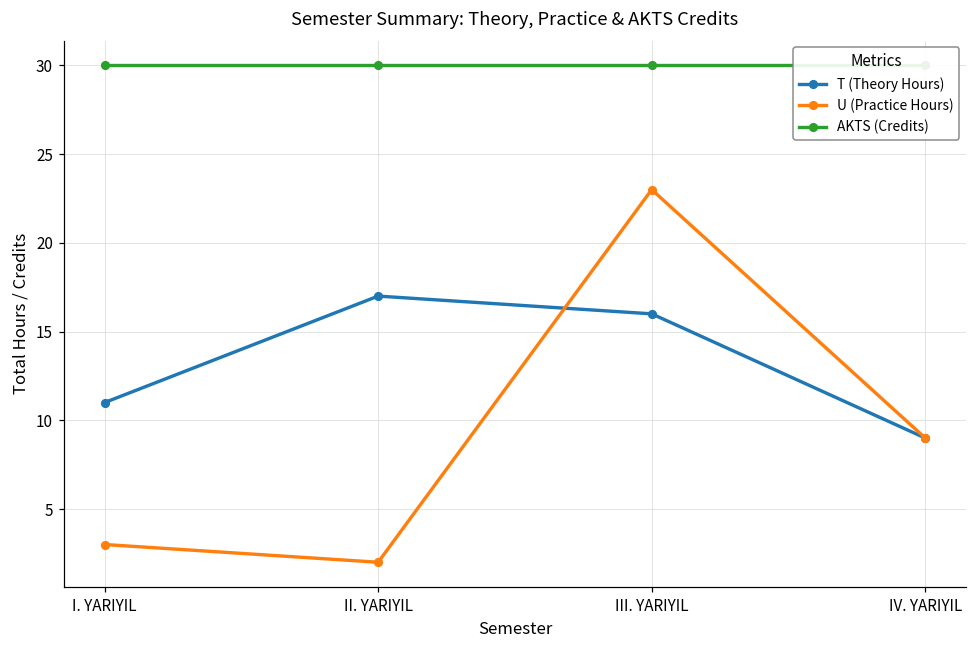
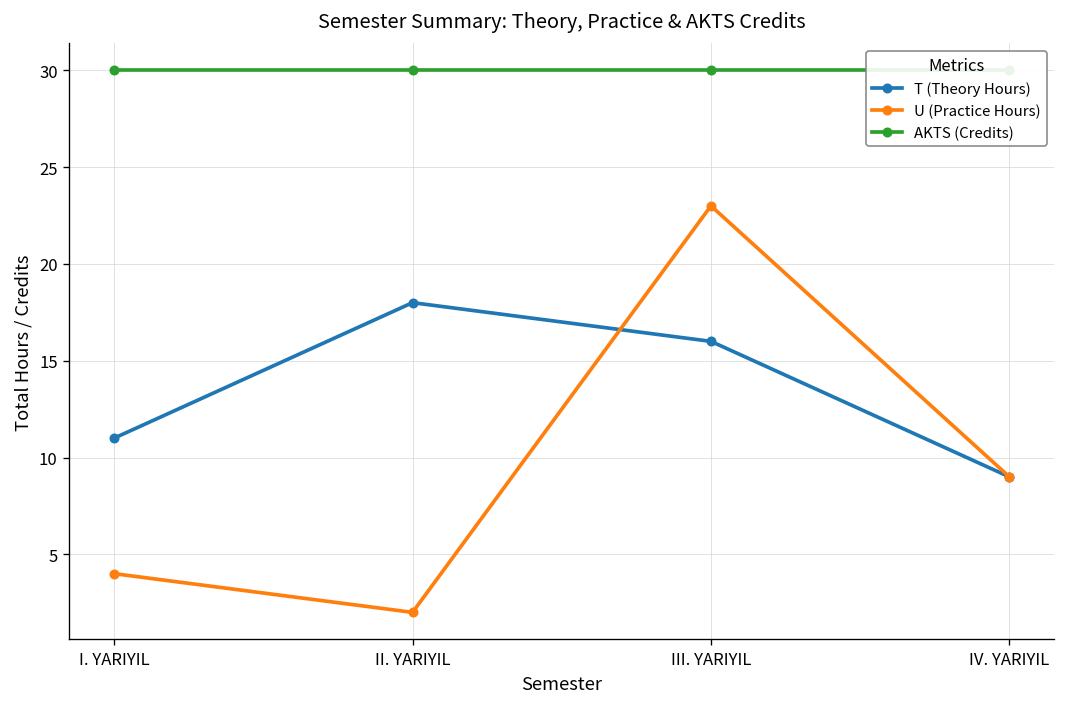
  {
    "T (Theory Hours)": {
      "I. YARIYIL": 11,
-     "II. YARIYIL": 17,
+     "II. YARIYIL": 18,
      "III. YARIYIL": 16
    },
    "U (Practice Hours)": {
-     "I. YARIYIL": 3,
+     "I. YARIYIL": 4,
      "II. YARIYIL": 2,
      "III. YARIYIL": 23
    },
    "AKTS (Credits)": {
      "I. YARIYIL": 30,
      "II. YARIYIL": 30,
      "III. YARIYIL": 30
    }
  }
